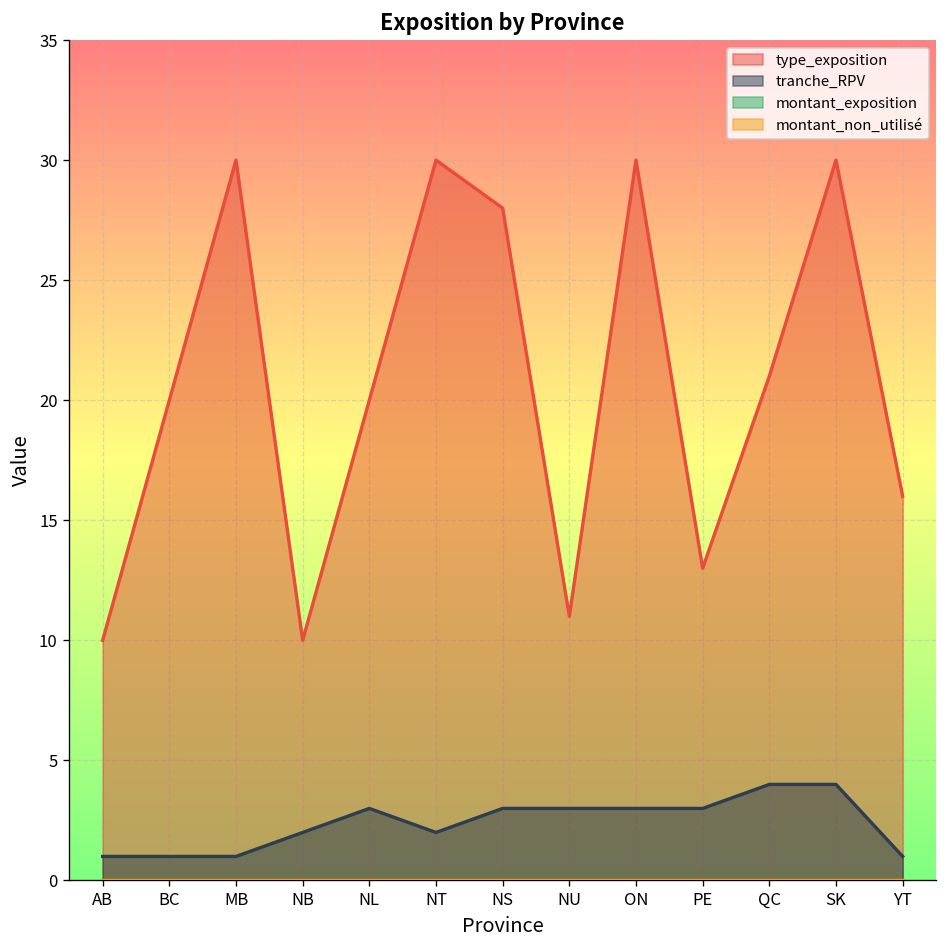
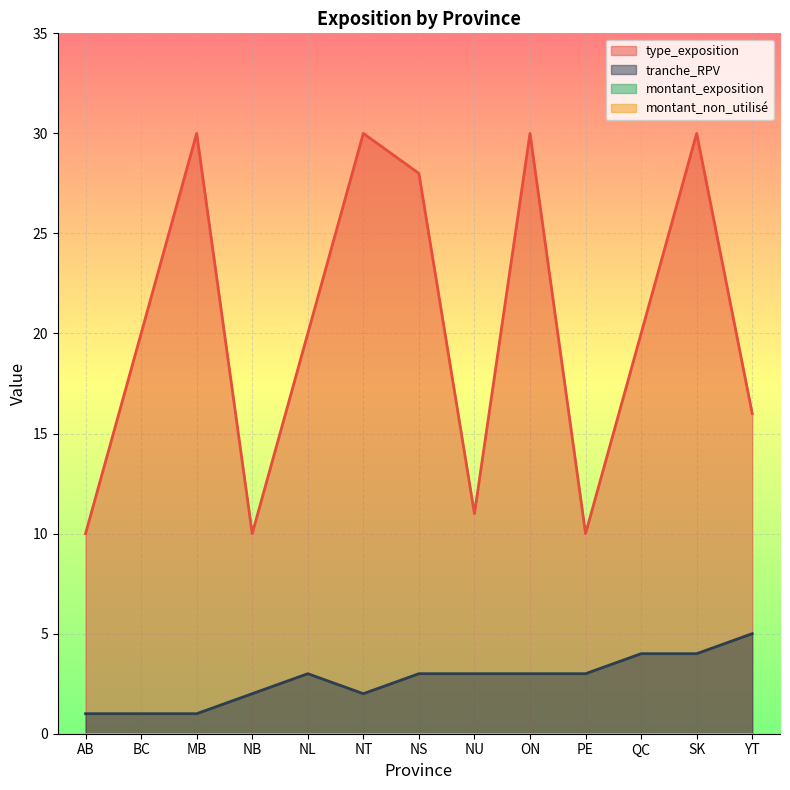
  {
    "type_exposition": {
      "AB": 10,
      "BC": 20,
      "MB": 30,
      "NB": 10,
      "NL": 20,
      "NT": 30,
      "NS": 28,
      "NU": 11,
      "ON": 30,
-     "PE": 13,
-     "QC": 21,
+     "PE": 10,
+     "QC": 20,
      "SK": 30,
      "YT": 16
    },
    "tranche_RPV": {
      "AB": 1,
      "BC": 1,
      "MB": 1,
      "NB": 2,
      "NL": 3,
      "NT": 2,
      "NS": 3,
      "NU": 3,
      "ON": 3,
      "PE": 3,
      "QC": 4,
      "SK": 4,
-     "YT": 1
+     "YT": 5
    },
    "montant_non_utilisé": {
      "AB": 0,
      "BC": 0,
      "MB": 0,
      "NB": 0,
      "NL": 0,
      "NT": 0,
      "NS": 0,
      "NU": 0,
      "ON": 0,
      "PE": 0,
      "QC": 0,
      "SK": 0,
      "YT": 0
    }
  }
